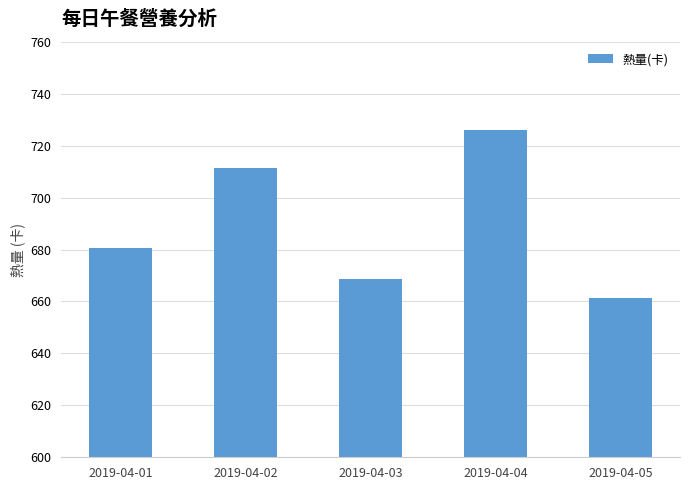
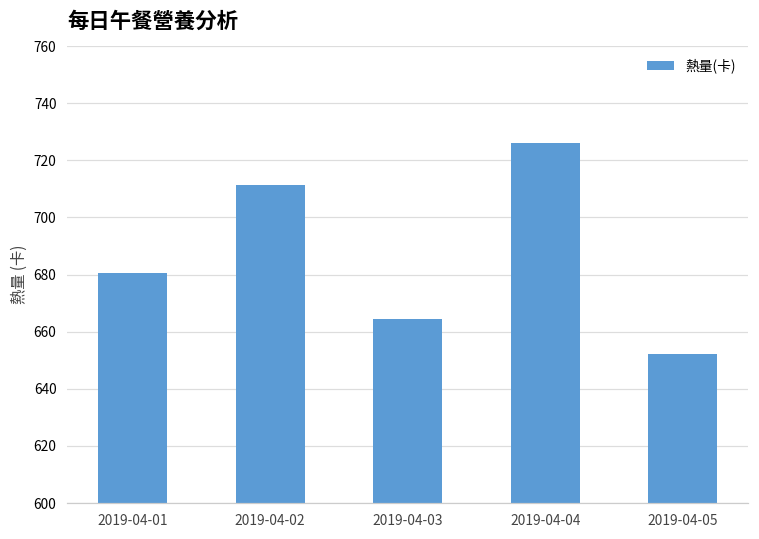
  {
    "2019-04-01": 681,
    "2019-04-02": 711,
-   "2019-04-03": 669,
+   "2019-04-03": 665,
    "2019-04-04": 726,
-   "2019-04-05": 661
+   "2019-04-05": 652
  }
